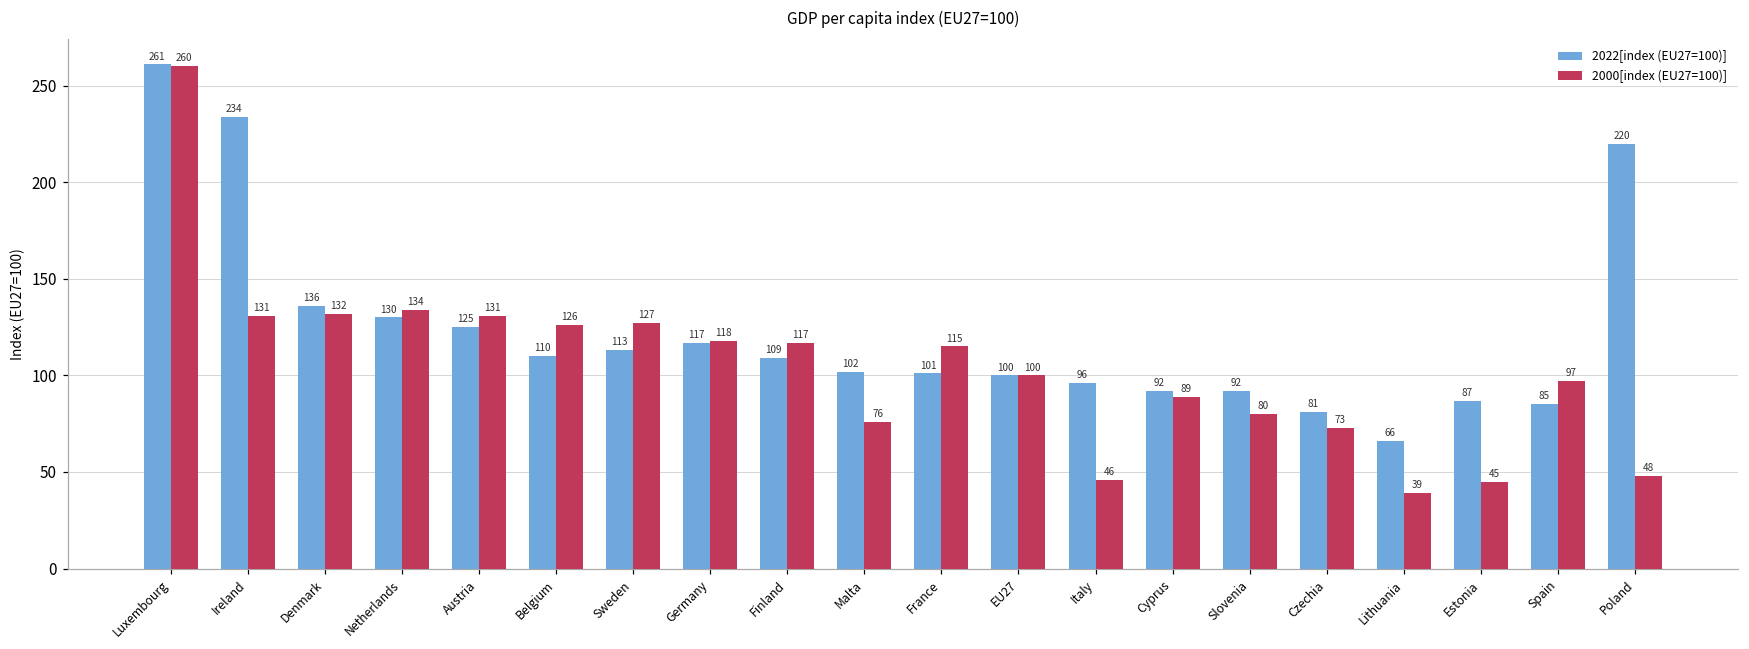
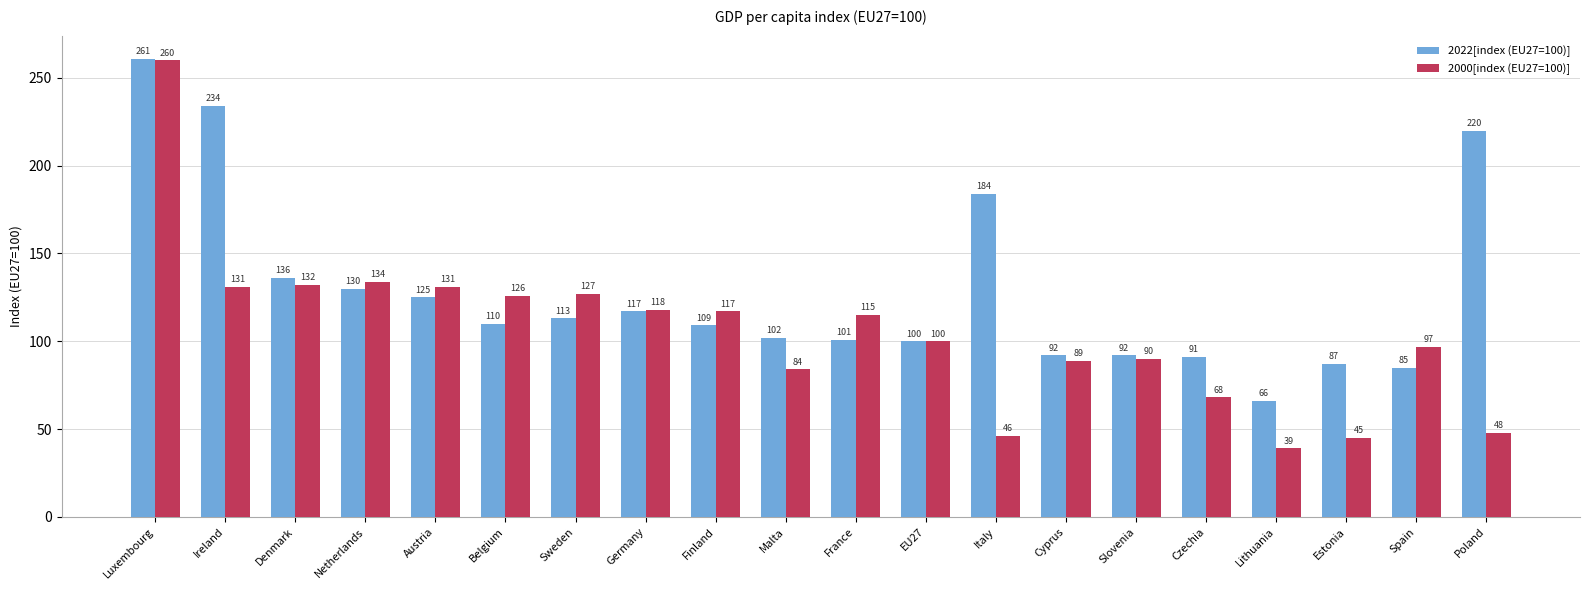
  {
    "2022[index (EU27=100)]": {
      "Luxembourg": 261,
      "Ireland": 234,
      "Denmark": 136,
      "Netherlands": 130,
      "Austria": 125,
      "Belgium": 110,
      "Sweden": 113,
      "Germany": 117,
      "Finland": 109,
      "Malta": 102,
      "France": 101,
      "EU27": 100,
-     "Italy": 96,
+     "Italy": 184,
      "Cyprus": 92,
      "Slovenia": 92,
-     "Czechia": 81,
+     "Czechia": 91,
      "Lithuania": 66,
      "Estonia": 87,
      "Spain": 85,
      "Poland": 220
    },
    "2000[index (EU27=100)]": {
      "Luxembourg": 260,
      "Ireland": 131,
      "Denmark": 132,
      "Netherlands": 134,
      "Austria": 131,
      "Belgium": 126,
      "Sweden": 127,
      "Germany": 118,
      "Finland": 117,
-     "Malta": 76,
+     "Malta": 84,
      "France": 115,
      "EU27": 100,
      "Italy": 46,
      "Cyprus": 89,
-     "Slovenia": 80,
-     "Czechia": 73,
+     "Slovenia": 90,
+     "Czechia": 68,
      "Lithuania": 39,
      "Estonia": 45,
      "Spain": 97,
      "Poland": 48
    }
  }
